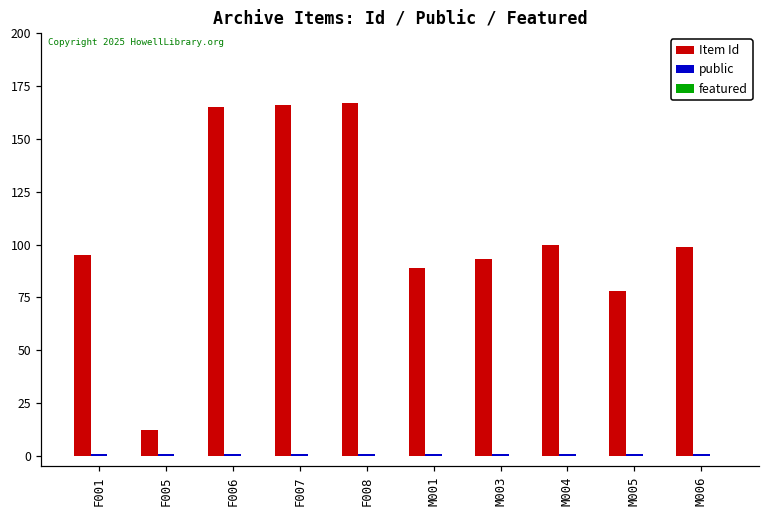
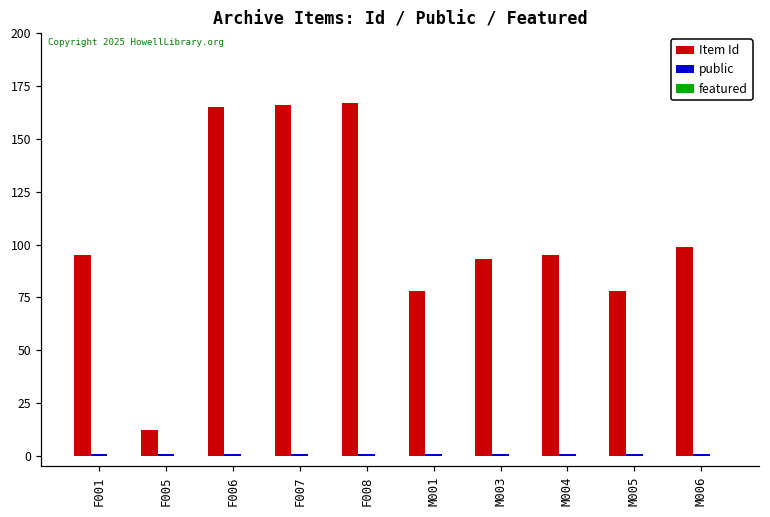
  {
    "Item Id": {
      "F001": 95,
      "F005": 12,
      "F006": 165,
      "F007": 166,
      "F008": 167,
-     "M001": 89,
+     "M001": 78,
      "M003": 93,
-     "M004": 100,
+     "M004": 95,
      "M005": 78,
      "M006": 99
    },
    "featured": {
      "F001": 0,
      "F005": 0,
      "F006": 0,
      "F007": 0,
      "F008": 0,
      "M001": 0,
      "M003": 0,
      "M004": 0,
      "M005": 0,
      "M006": 0
    }
  }
